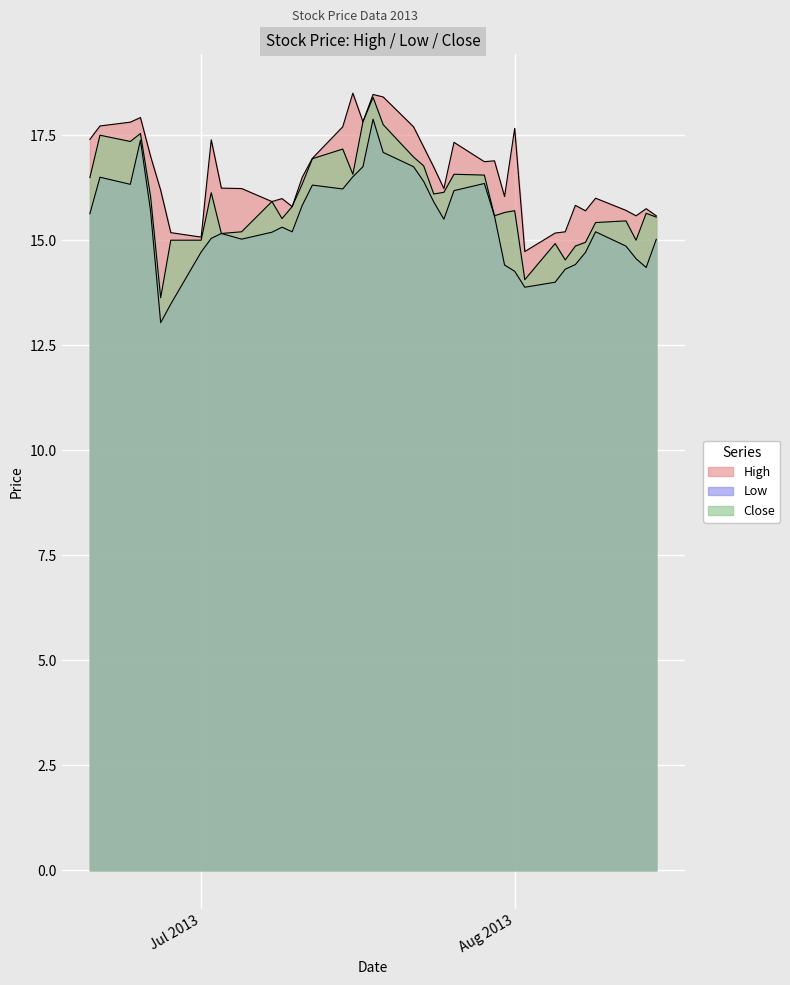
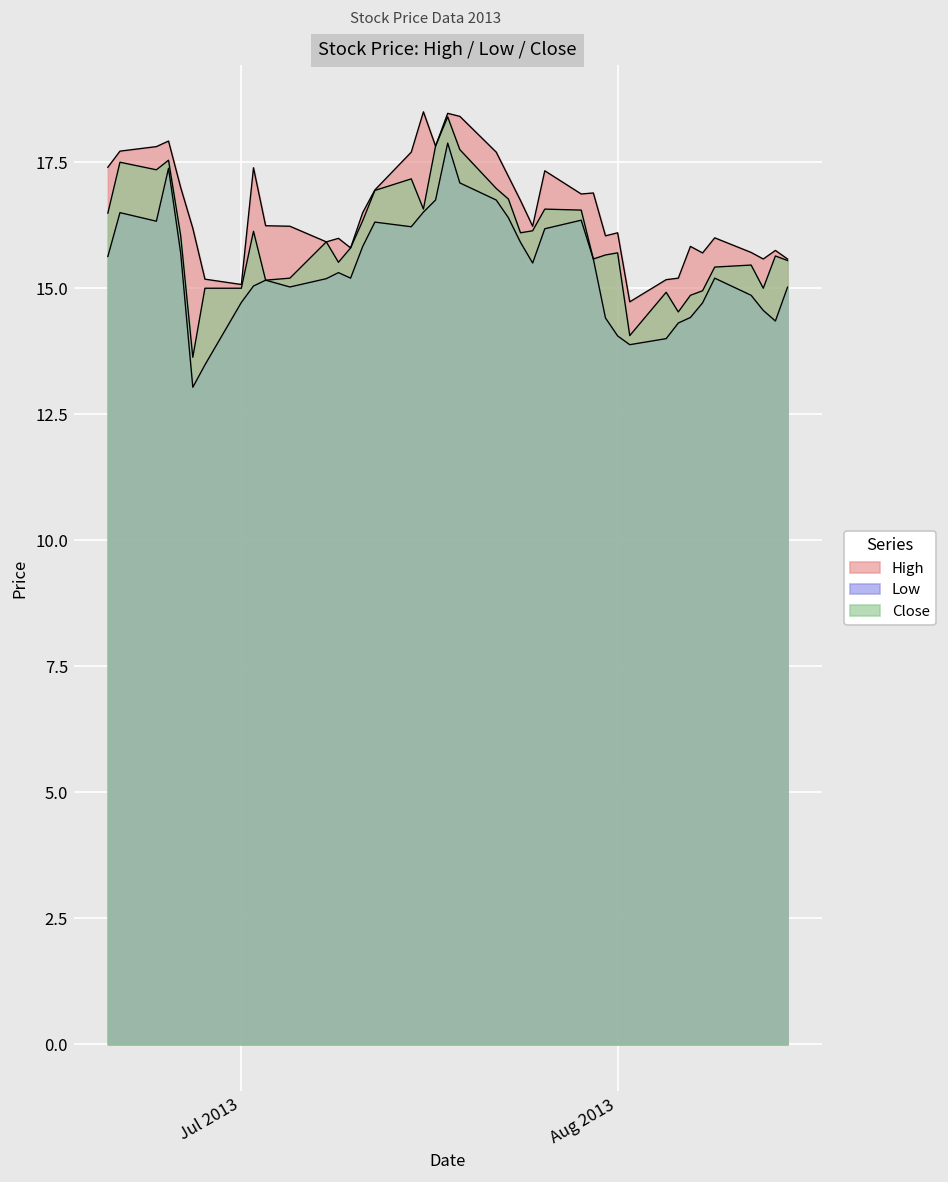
  {
    "High": {
      "Jul 2013": 15.1,
-     "Aug 2013": 17.7
+     "Aug 2013": 16.1
    },
    "Low": {
      "Jul 2013": 14.7,
-     "Aug 2013": 14.3
+     "Aug 2013": 14.1
    },
    "Close": {
      "Jul 2013": 15.0,
      "Aug 2013": 15.7
    }
  }
